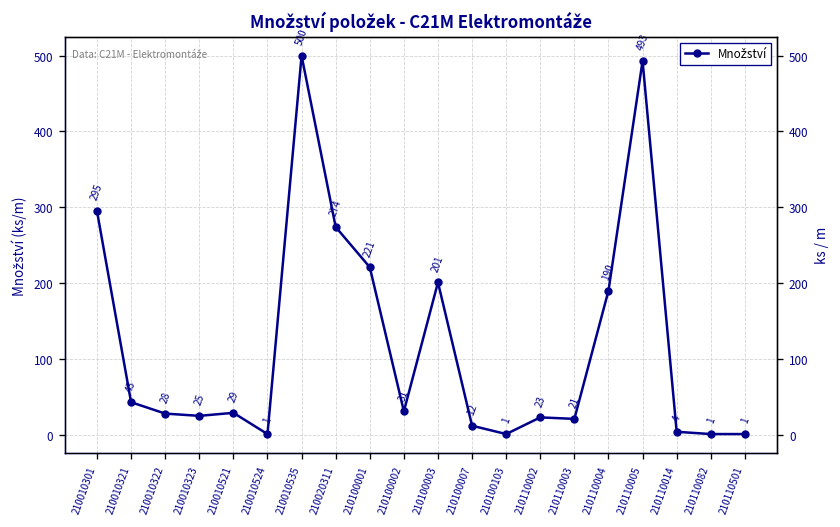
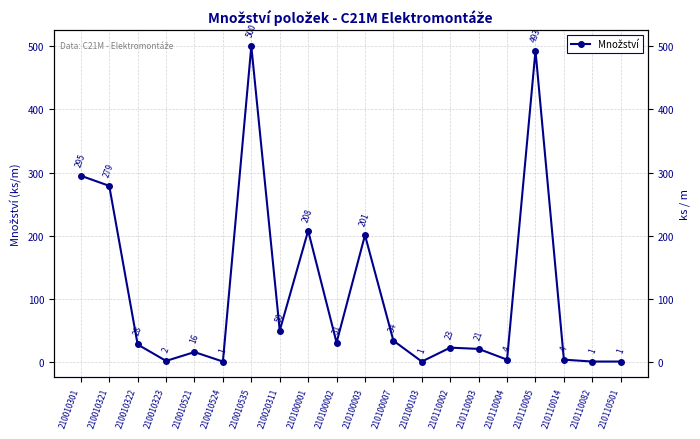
  {
    "210010301": 295,
-   "210010321": 43,
+   "210010321": 279,
    "210010322": 28,
-   "210010323": 25,
-   "210010521": 29,
+   "210010323": 2,
+   "210010521": 16,
    "210010524": 1,
    "210010535": 500,
-   "210020311": 274,
-   "210100001": 221,
+   "210020311": 50,
+   "210100001": 208,
    "210100002": 31,
    "210100003": 201,
-   "210100007": 12,
+   "210100007": 34,
    "210100103": 1,
    "210110002": 23,
    "210110003": 21,
-   "210110004": 190,
+   "210110004": 4,
    "210110005": 493,
    "210110014": 4,
    "210110082": 1,
    "210110501": 1
  }
